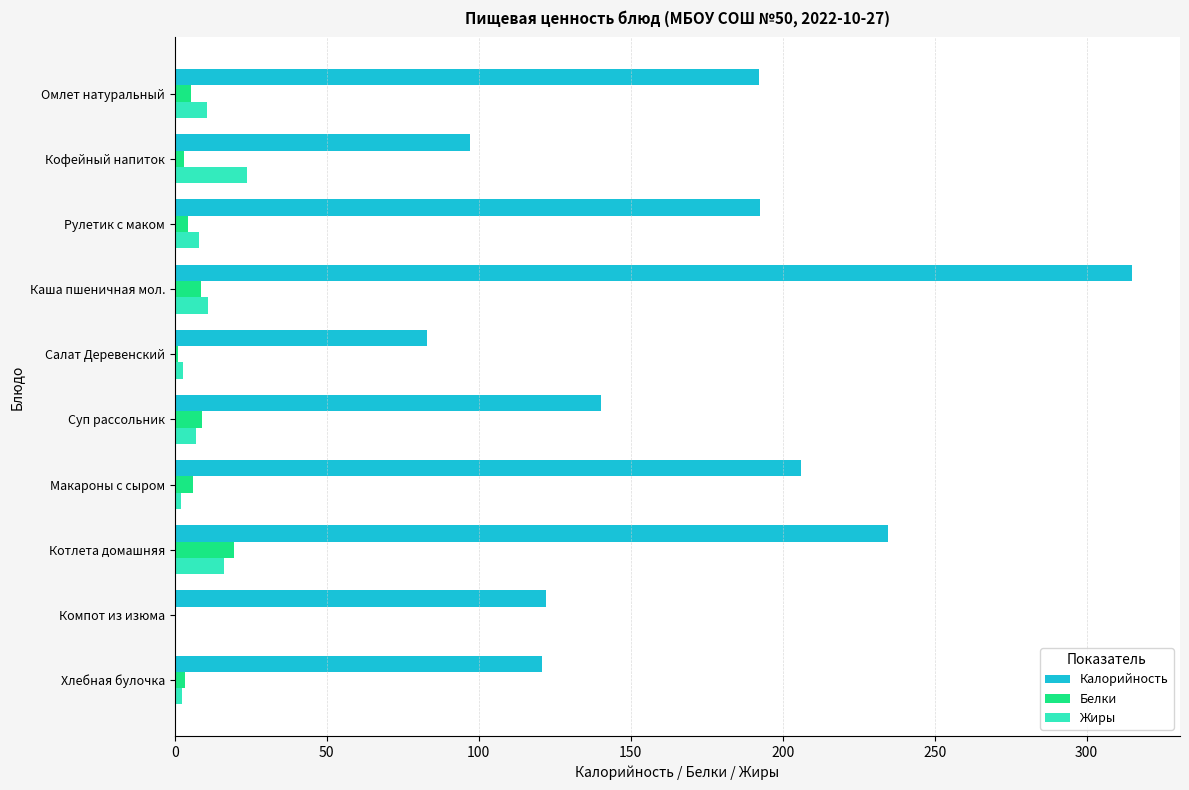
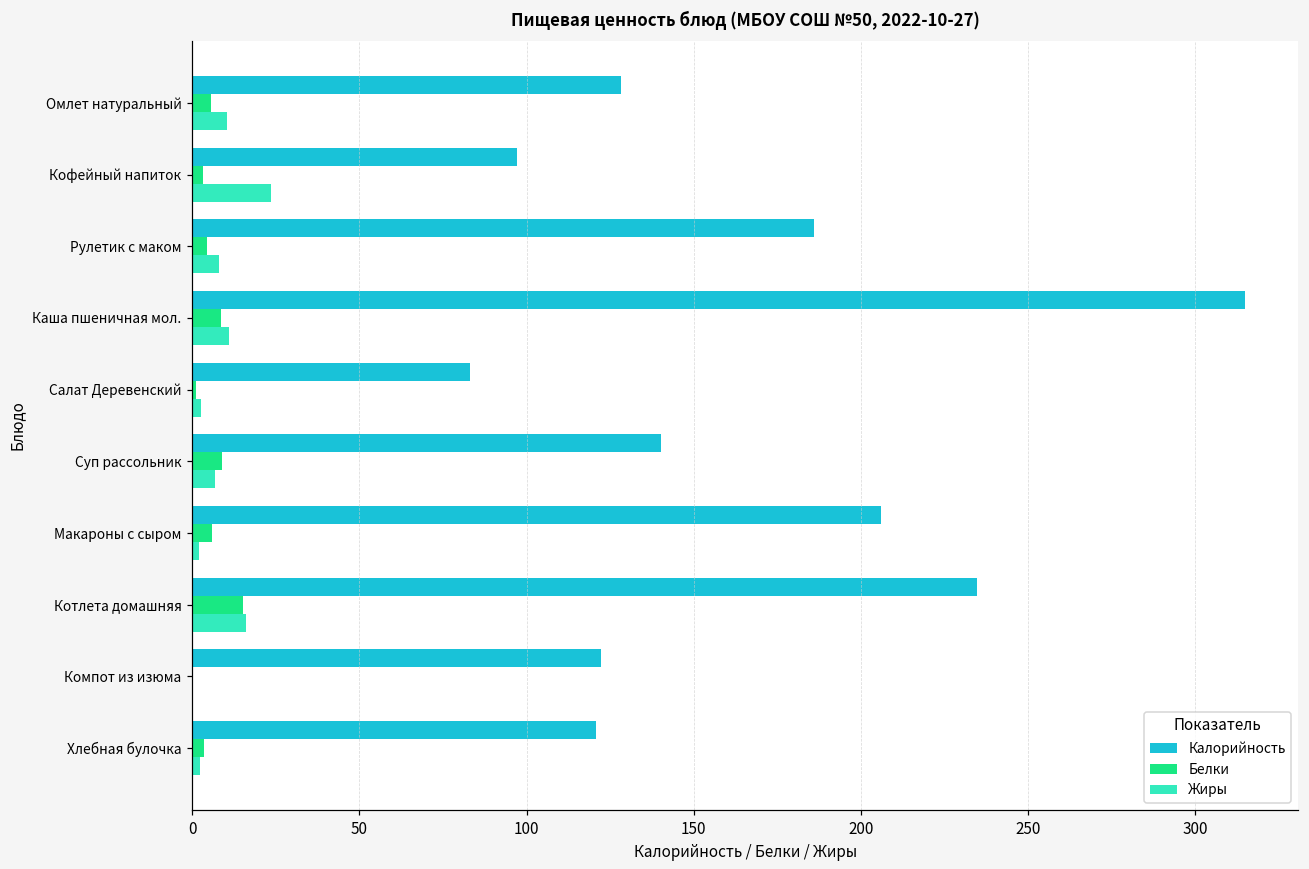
  {
    "Калорийность": {
-     "Омлет натуральный": 192,
+     "Омлет натуральный": 128,
      "Кофейный напиток": 97,
-     "Рулетик с маком": 192,
+     "Рулетик с маком": 186,
      "Каша пшеничная мол.": 315,
      "Салат Деревенский": 83,
      "Суп рассольник": 140,
      "Макароны с сыром": 206,
      "Котлета домашняя": 235,
      "Компот из изюма": 122,
      "Хлебная булочка": 121
    },
    "Белки": {
      "Омлет натуральный": 6,
      "Кофейный напиток": 3,
      "Рулетик с маком": 4,
      "Каша пшеничная мол.": 9,
      "Салат Деревенский": 1,
      "Суп рассольник": 9,
      "Макароны с сыром": 6,
-     "Котлета домашняя": 19,
+     "Котлета домашняя": 15,
      "Хлебная булочка": 3
    },
    "Жиры": {
      "Омлет натуральный": 11,
      "Кофейный напиток": 24,
      "Рулетик с маком": 8,
      "Каша пшеничная мол.": 11,
      "Салат Деревенский": 3,
      "Суп рассольник": 7,
      "Макароны с сыром": 2,
      "Котлета домашняя": 16,
      "Хлебная булочка": 2
    }
  }
